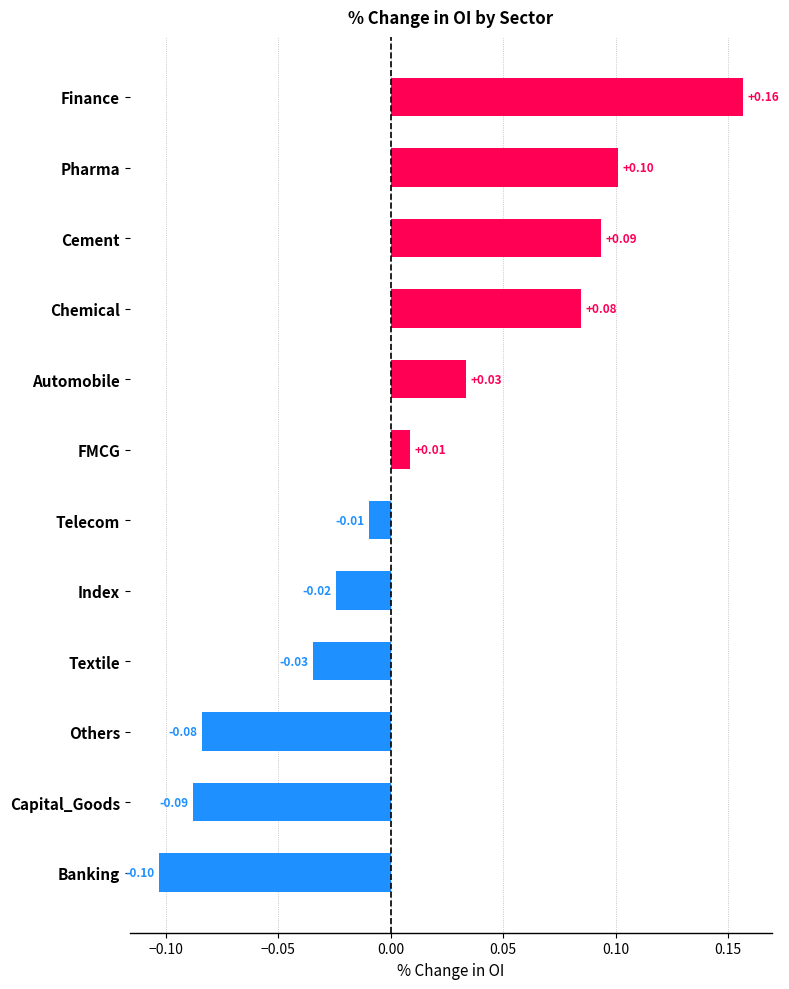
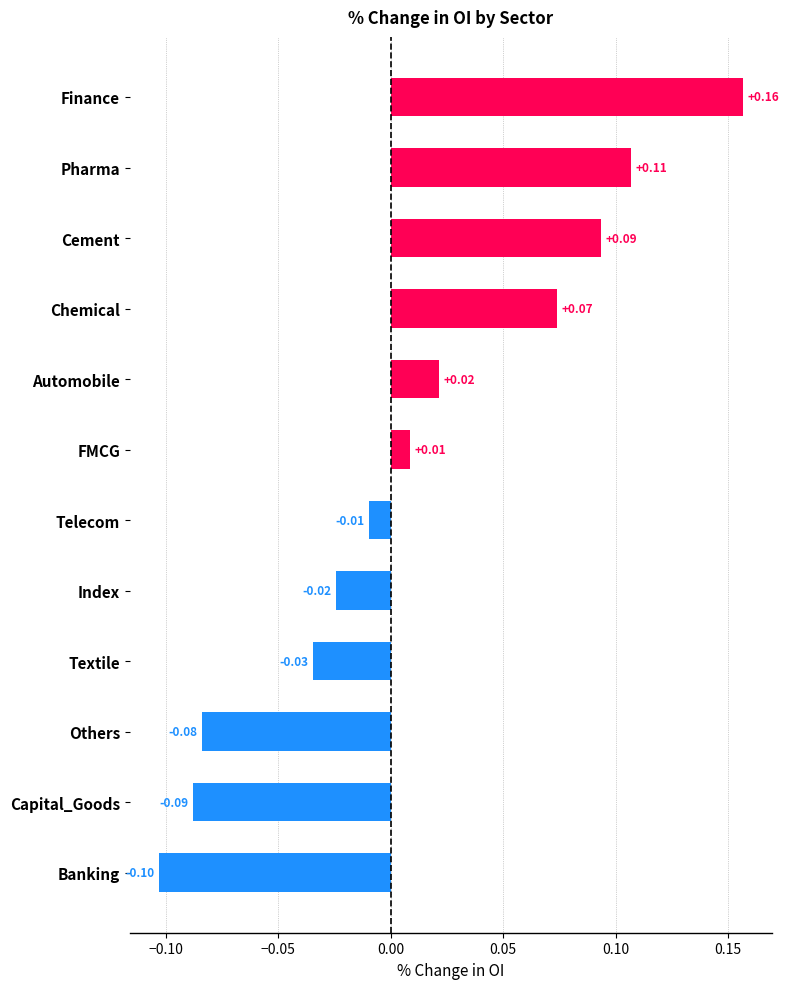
  {
    "Finance": "+0.16",
-   "Pharma": "+0.10",
+   "Pharma": "+0.11",
    "Cement": "+0.09",
-   "Chemical": "+0.08",
-   "Automobile": "+0.03",
+   "Chemical": "+0.07",
+   "Automobile": "+0.02",
    "FMCG": "+0.01",
    "Telecom": "-0.01",
    "Index": "-0.02",
    "Textile": "-0.03",
    "Others": "-0.08",
    "Capital_Goods": "-0.09",
    "Banking": "-0.10"
  }
